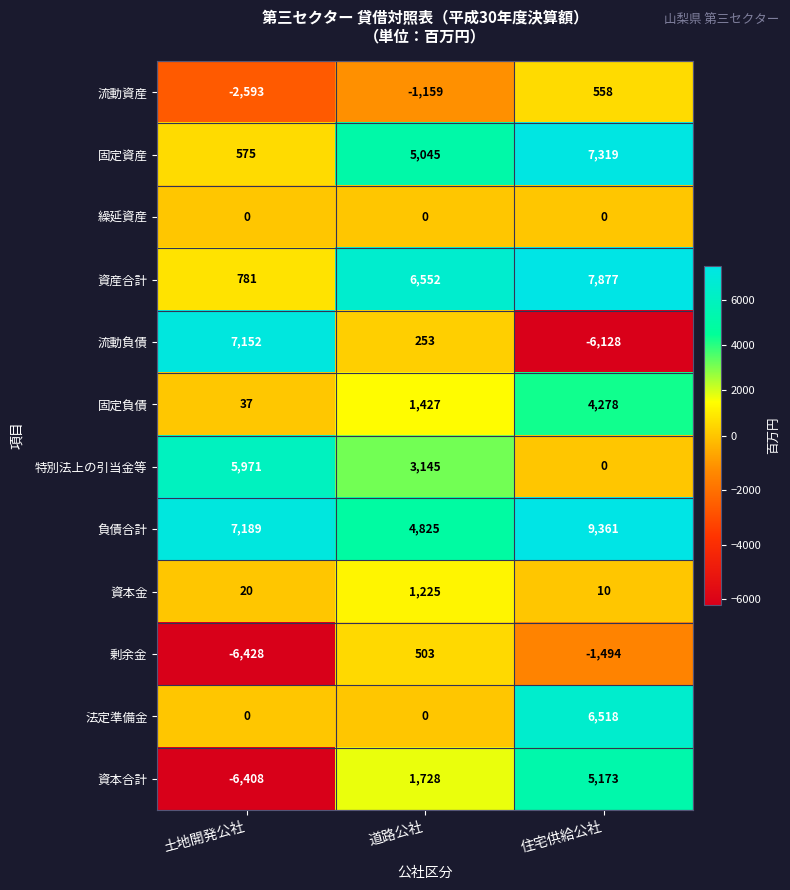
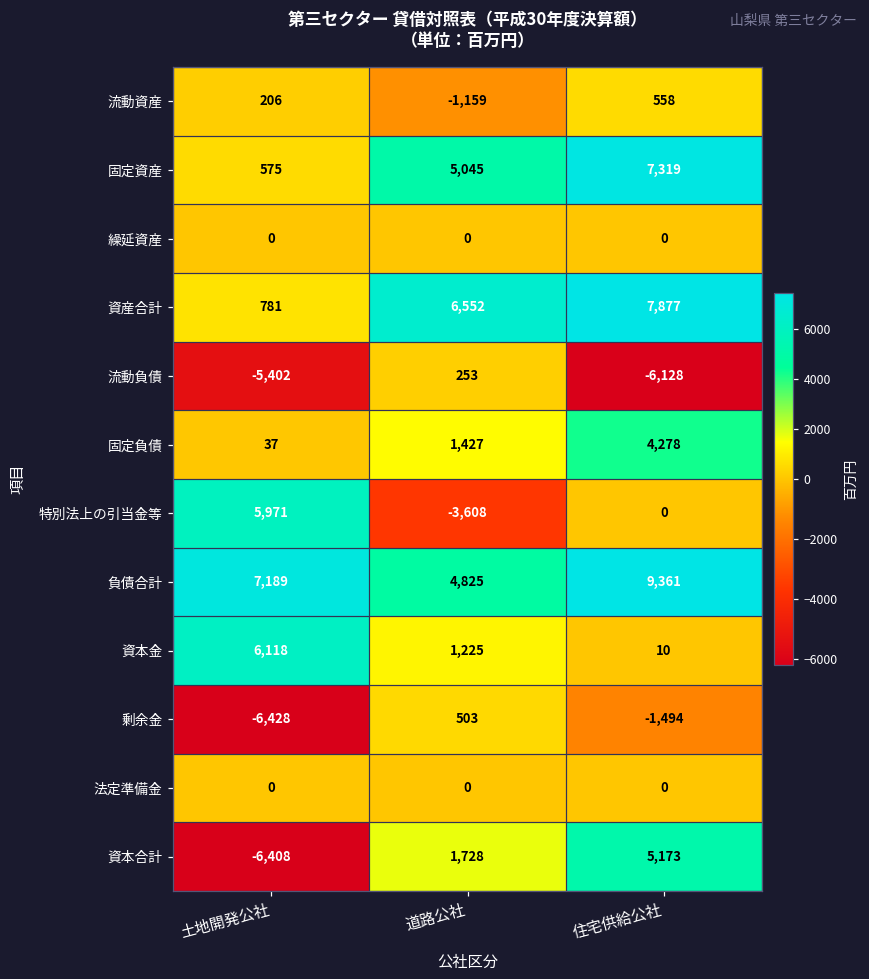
  {
    "流動資産": {
-     "土地開発公社": "-2,593",
+     "土地開発公社": "206",
      "道路公社": "-1,159",
      "住宅供給公社": "558"
    },
    "固定資産": {
      "土地開発公社": "575",
      "道路公社": "5,045",
      "住宅供給公社": "7,319"
    },
    "繰延資産": {
      "土地開発公社": "0",
      "道路公社": "0",
      "住宅供給公社": "0"
    },
    "資産合計": {
      "土地開発公社": "781",
      "道路公社": "6,552",
      "住宅供給公社": "7,877"
    },
    "流動負債": {
-     "土地開発公社": "7,152",
+     "土地開発公社": "-5,402",
      "道路公社": "253",
      "住宅供給公社": "-6,128"
    },
    "固定負債": {
      "土地開発公社": "37",
      "道路公社": "1,427",
      "住宅供給公社": "4,278"
    },
    "特別法上の引当金等": {
      "土地開発公社": "5,971",
-     "道路公社": "3,145",
+     "道路公社": "-3,608",
      "住宅供給公社": "0"
    },
    "負債合計": {
      "土地開発公社": "7,189",
      "道路公社": "4,825",
      "住宅供給公社": "9,361"
    },
    "資本金": {
-     "土地開発公社": "20",
+     "土地開発公社": "6,118",
      "道路公社": "1,225",
      "住宅供給公社": "10"
    },
    "剰余金": {
      "土地開発公社": "-6,428",
      "道路公社": "503",
      "住宅供給公社": "-1,494"
    },
    "法定準備金": {
      "土地開発公社": "0",
      "道路公社": "0",
-     "住宅供給公社": "6,518"
+     "住宅供給公社": "0"
    },
    "資本合計": {
      "土地開発公社": "-6,408",
      "道路公社": "1,728",
      "住宅供給公社": "5,173"
    }
  }
